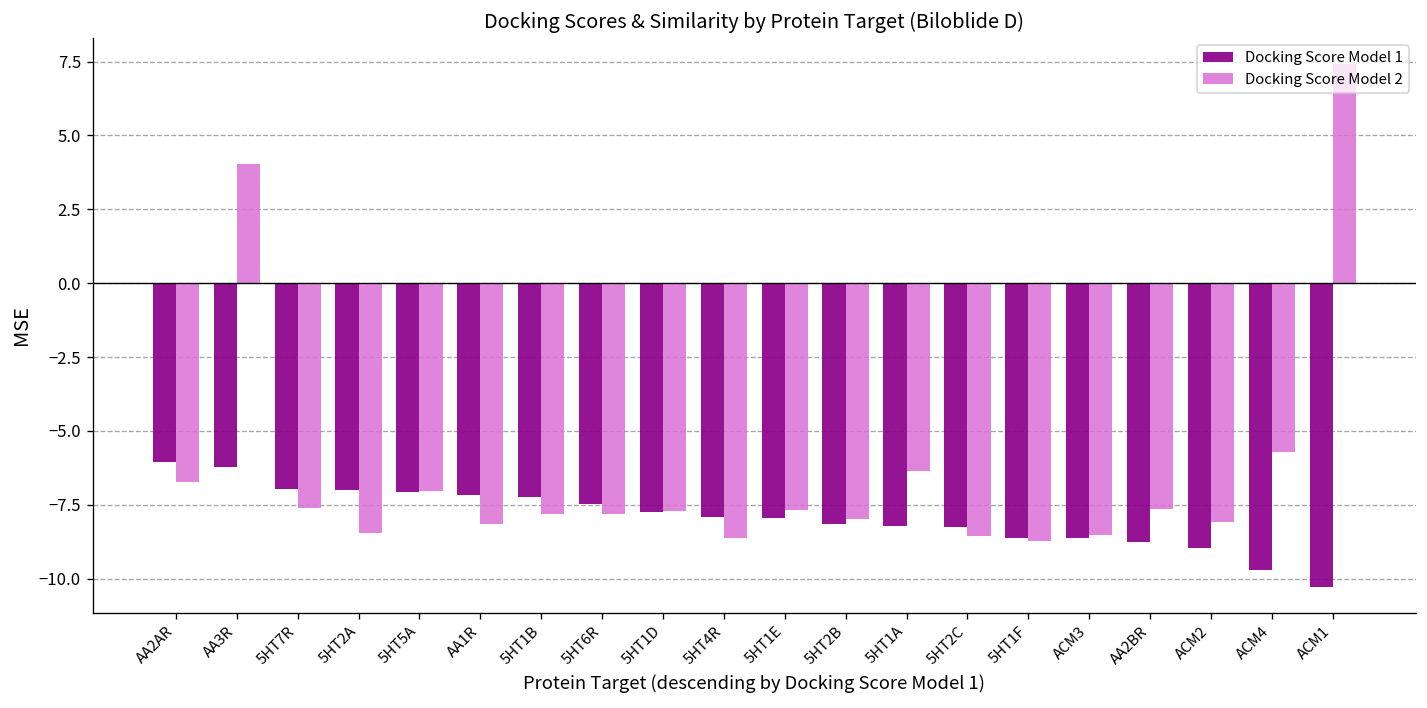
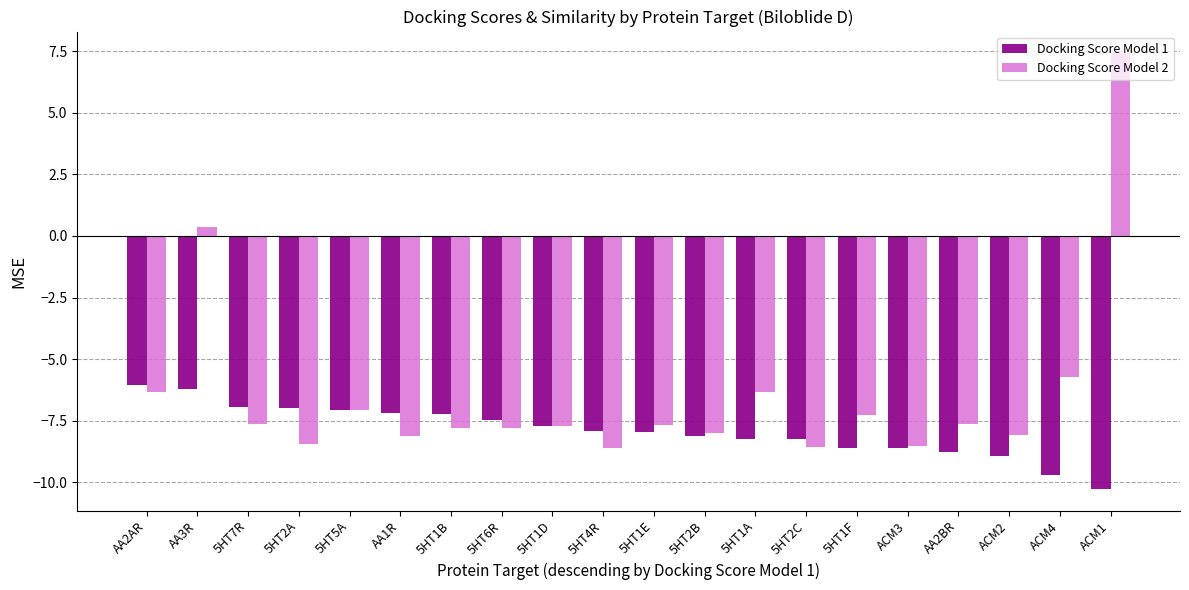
  {
    "Docking Score Model 1": {
      "AA2AR": -6.0,
      "AA3R": -6.2,
      "5HT7R": -7.0,
      "5HT2A": -7.0,
      "5HT5A": -7.1,
      "AA1R": -7.2,
      "5HT1B": -7.2,
      "5HT6R": -7.5,
      "5HT1D": -7.7,
      "5HT4R": -7.9,
      "5HT1E": -8.0,
      "5HT2B": -8.1,
      "5HT1A": -8.2,
      "5HT2C": -8.3,
      "5HT1F": -8.6,
      "ACM3": -8.6,
      "AA2BR": -8.8,
      "ACM2": -9.0,
      "ACM4": -9.7,
      "ACM1": -10.3
    },
    "Docking Score Model 2": {
-     "AA2AR": -6.7,
-     "AA3R": 4.0,
+     "AA2AR": -6.3,
+     "AA3R": 0.4,
      "5HT7R": -7.6,
      "5HT2A": -8.5,
      "5HT5A": -7.1,
      "AA1R": -8.1,
      "5HT1B": -7.8,
      "5HT6R": -7.8,
      "5HT1D": -7.7,
      "5HT4R": -8.6,
      "5HT1E": -7.7,
      "5HT2B": -8.0,
      "5HT1A": -6.4,
      "5HT2C": -8.6,
-     "5HT1F": -8.7,
+     "5HT1F": -7.3,
      "ACM3": -8.5,
      "AA2BR": -7.6,
      "ACM2": -8.1,
      "ACM4": -5.7
    }
  }
